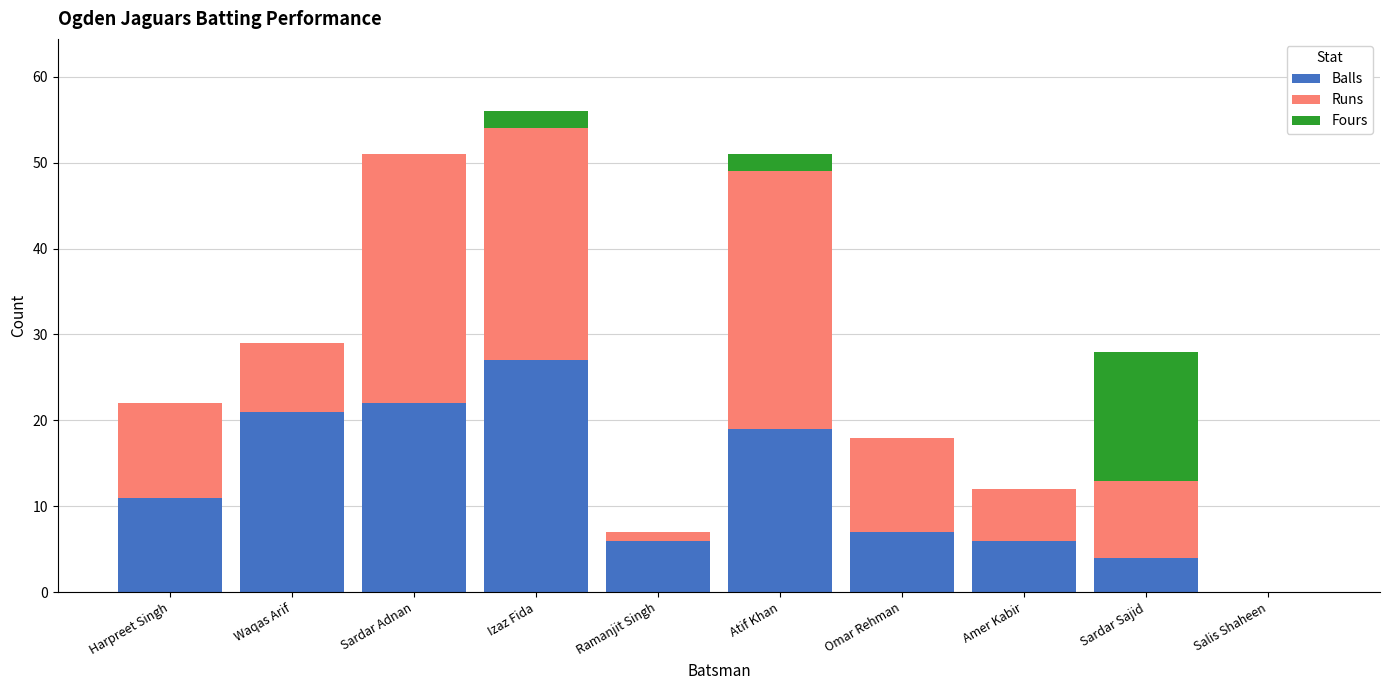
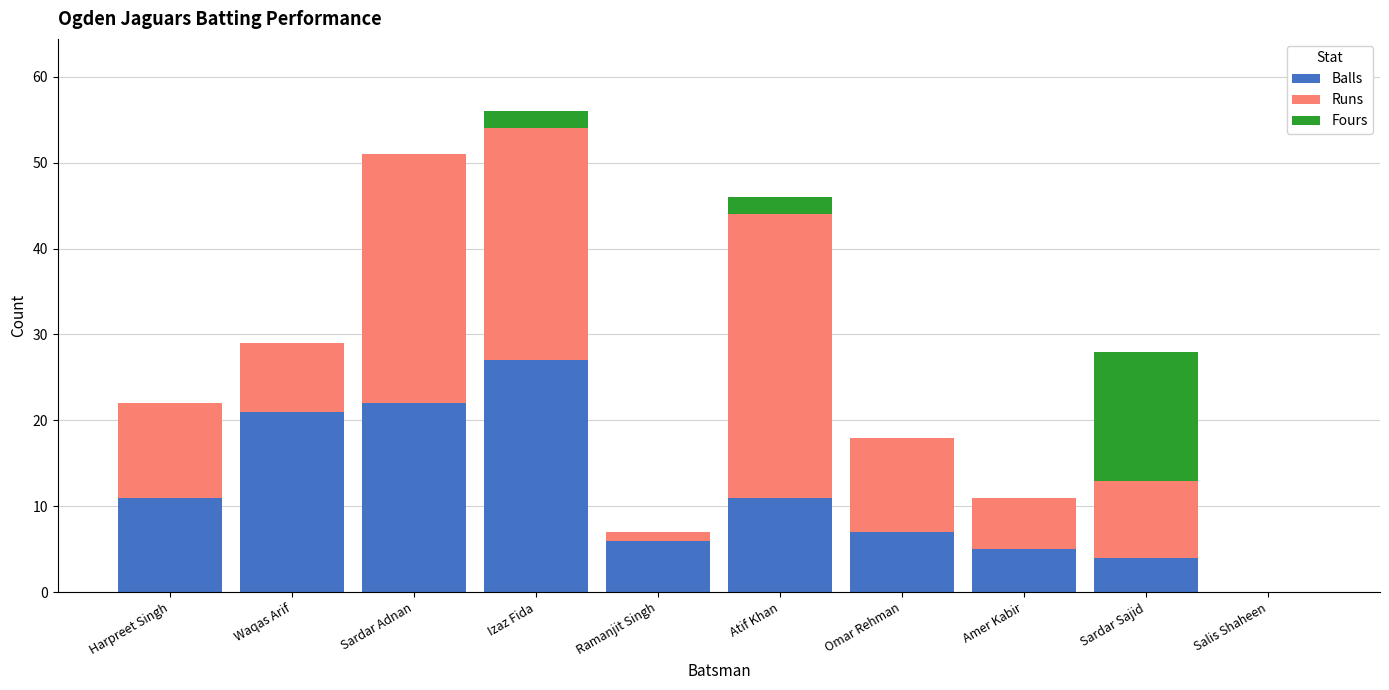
  {
    "Balls": {
      "Harpreet Singh": 11,
      "Waqas Arif": 21,
      "Sardar Adnan": 22,
      "Izaz Fida": 27,
      "Ramanjit Singh": 6,
-     "Atif Khan": 19,
+     "Atif Khan": 11,
      "Omar Rehman": 7,
-     "Amer Kabir": 6,
+     "Amer Kabir": 5,
      "Sardar Sajid": 4,
      "Salis Shaheen": 0
    },
    "Runs": {
      "Harpreet Singh": 11,
      "Waqas Arif": 8,
      "Sardar Adnan": 29,
      "Izaz Fida": 27,
      "Ramanjit Singh": 1,
-     "Atif Khan": 30,
+     "Atif Khan": 33,
      "Omar Rehman": 11,
      "Amer Kabir": 6,
      "Sardar Sajid": 9,
      "Salis Shaheen": 0
    },
    "Fours": {
      "Harpreet Singh": 0,
      "Waqas Arif": 0,
      "Sardar Adnan": 0,
      "Izaz Fida": 2,
      "Ramanjit Singh": 0,
      "Atif Khan": 2,
      "Omar Rehman": 0,
      "Amer Kabir": 0,
      "Sardar Sajid": 15,
      "Salis Shaheen": 0
    }
  }
